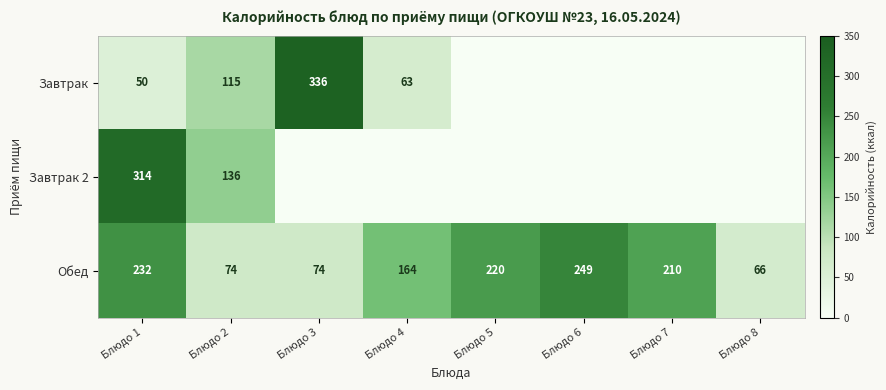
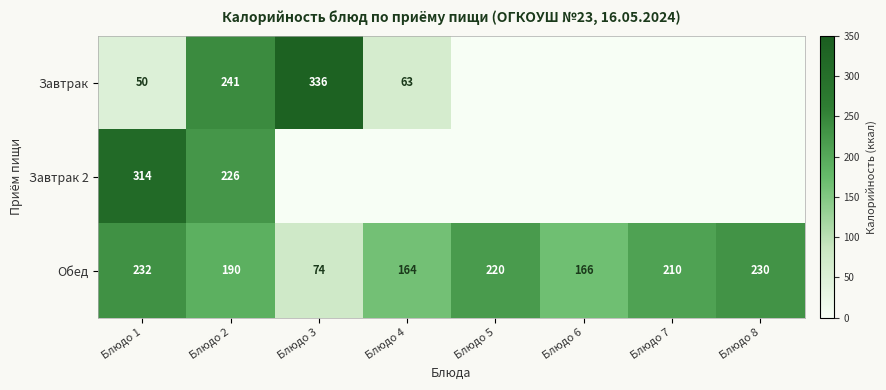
  {
    "Завтрак": {
      "Блюдо 1": 50,
-     "Блюдо 2": 115,
+     "Блюдо 2": 241,
      "Блюдо 3": 336,
      "Блюдо 4": 63
    },
    "Завтрак 2": {
      "Блюдо 1": 314,
-     "Блюдо 2": 136
+     "Блюдо 2": 226
    },
    "Обед": {
      "Блюдо 1": 232,
-     "Блюдо 2": 74,
+     "Блюдо 2": 190,
      "Блюдо 3": 74,
      "Блюдо 4": 164,
      "Блюдо 5": 220,
-     "Блюдо 6": 249,
+     "Блюдо 6": 166,
      "Блюдо 7": 210,
-     "Блюдо 8": 66
+     "Блюдо 8": 230
    }
  }
